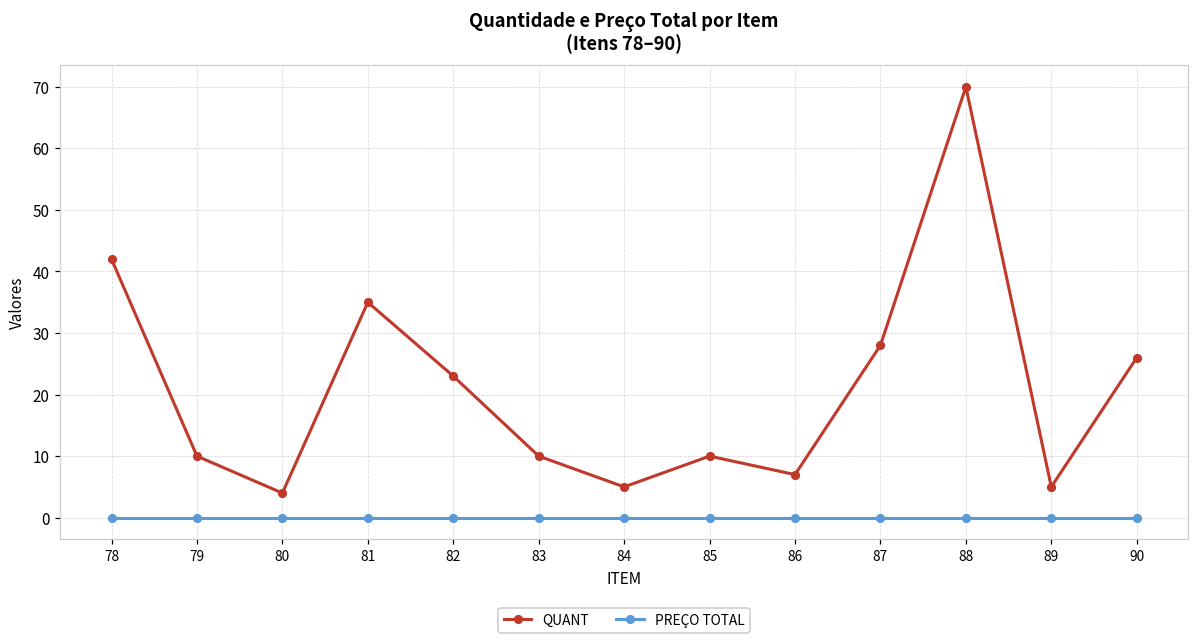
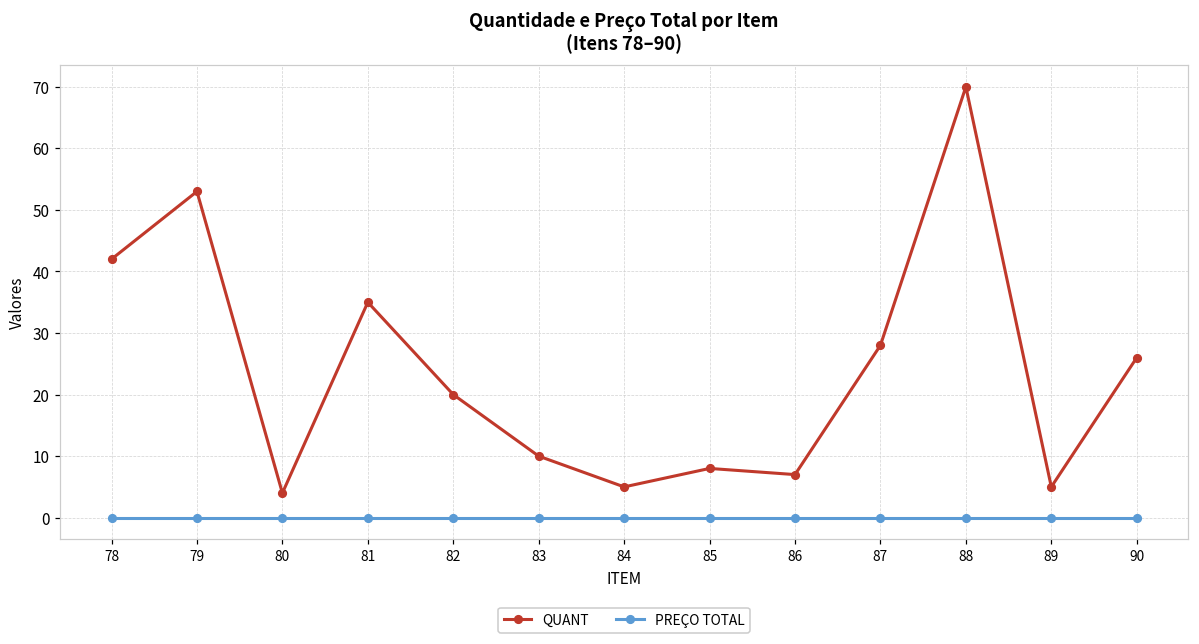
  {
    "QUANT": {
      "78": 42,
-     "79": 10,
+     "79": 53,
      "80": 4,
      "81": 35,
-     "82": 23,
+     "82": 20,
      "83": 10,
      "84": 5,
-     "85": 10,
+     "85": 8,
      "86": 7,
      "87": 28,
      "88": 70,
      "89": 5,
      "90": 26
    },
    "PREÇO TOTAL": {
      "78": 0,
      "79": 0,
      "80": 0,
      "81": 0,
      "82": 0,
      "83": 0,
      "84": 0,
      "85": 0,
      "86": 0,
      "87": 0,
      "88": 0,
      "89": 0,
      "90": 0
    }
  }
